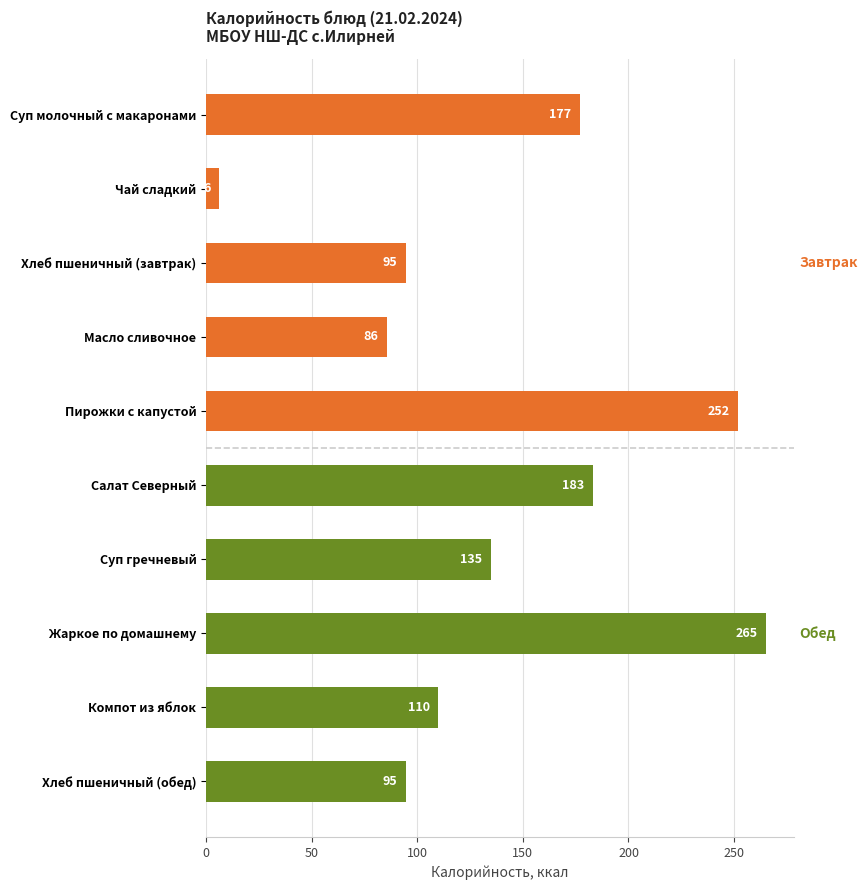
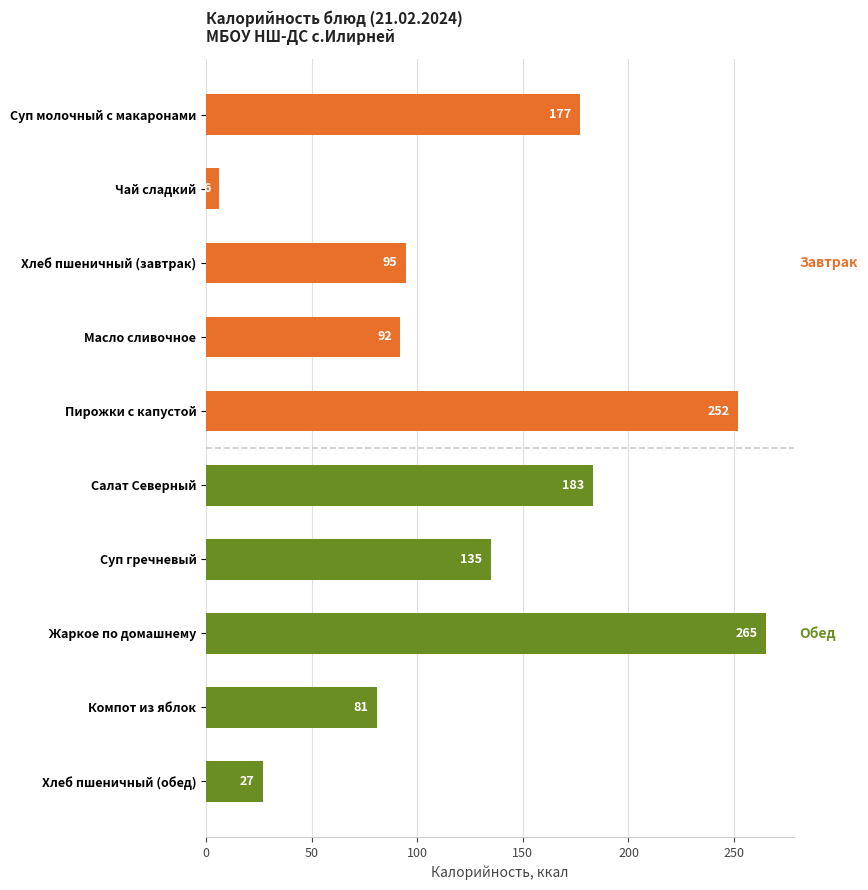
  {
    "Суп молочный с макаронами": 177,
    "Хлеб пшеничный (завтрак)": 95,
-   "Масло сливочное": 86,
+   "Масло сливочное": 92,
    "Пирожки с капустой": 252,
    "Салат Северный": 183,
    "Суп гречневый": 135,
    "Жаркое по домашнему": 265,
-   "Компот из яблок": 110,
-   "Хлеб пшеничный (обед)": 95
+   "Компот из яблок": 81,
+   "Хлеб пшеничный (обед)": 27
  }
